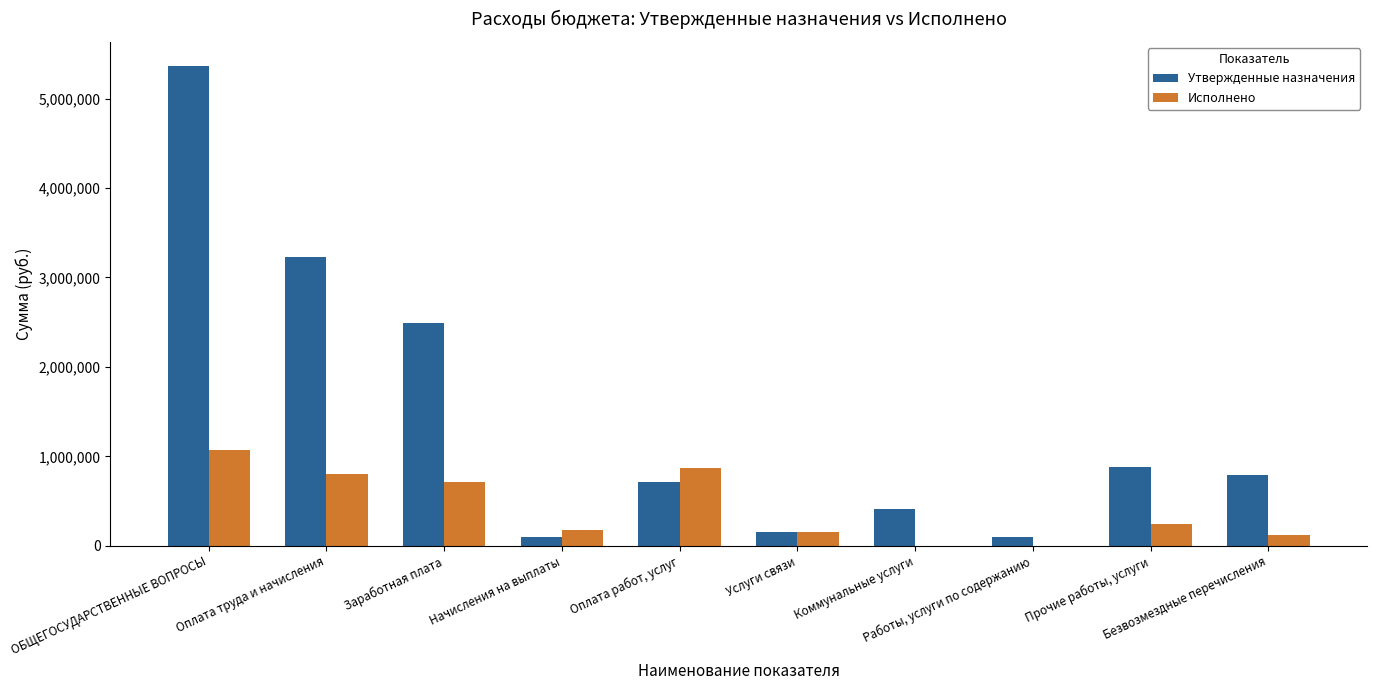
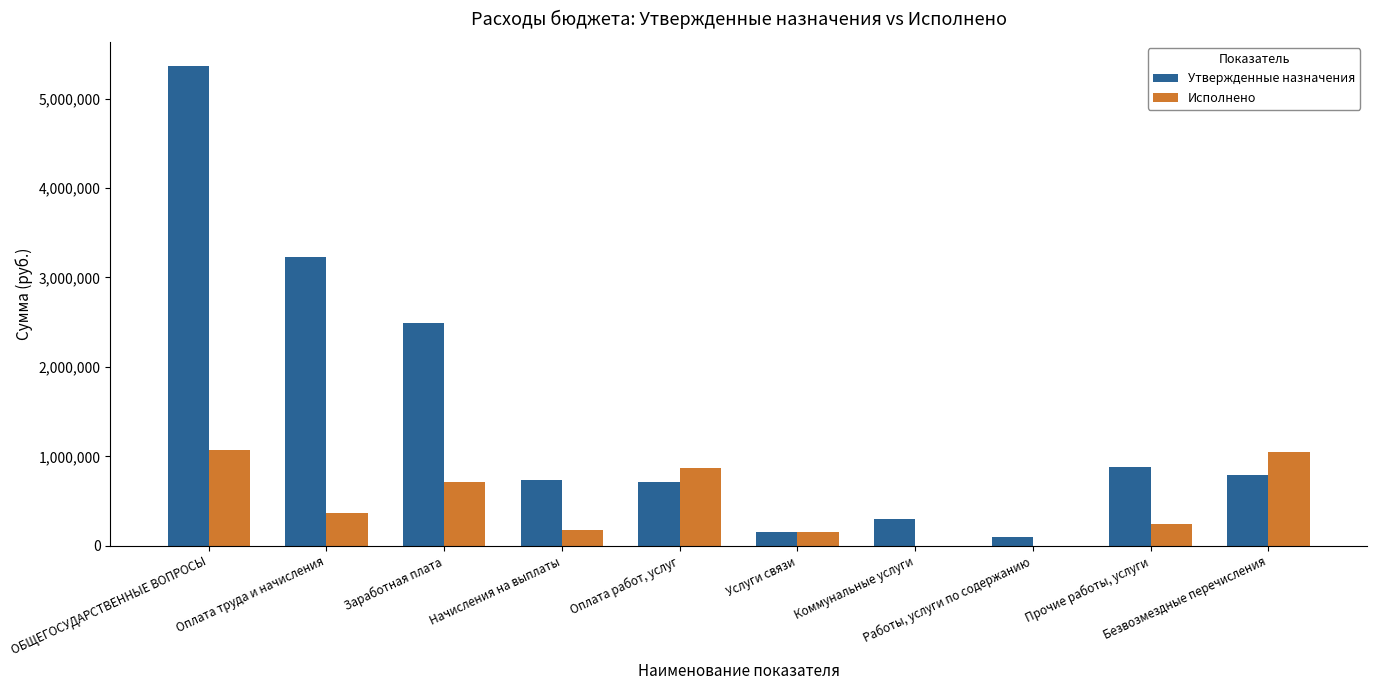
  {
    "Утвержденные назначения": {
      "ОБЩЕГОСУДАРСТВЕННЫЕ ВОПРОСЫ": "5,400,000",
      "Оплата труда и начисления": "3,200,000",
      "Заработная плата": "2,500,000",
-     "Начисления на выплаты": "100,000",
+     "Начисления на выплаты": "700,000",
      "Оплата работ, услуг": "700,000",
      "Услуги связи": "200,000",
-     "Коммунальные услуги": "400,000",
+     "Коммунальные услуги": "300,000",
      "Работы, услуги по содержанию": "100,000",
      "Прочие работы, услуги": "900,000",
      "Безвозмездные перечисления": "800,000"
    },
    "Исполнено": {
      "ОБЩЕГОСУДАРСТВЕННЫЕ ВОПРОСЫ": "1,100,000",
-     "Оплата труда и начисления": "800,000",
+     "Оплата труда и начисления": "400,000",
      "Заработная плата": "700,000",
      "Начисления на выплаты": "200,000",
      "Оплата работ, услуг": "900,000",
      "Услуги связи": "200,000",
      "Коммунальные услуги": "0",
      "Работы, услуги по содержанию": "0",
      "Прочие работы, услуги": "200,000",
-     "Безвозмездные перечисления": "100,000"
+     "Безвозмездные перечисления": "1,100,000"
    }
  }
